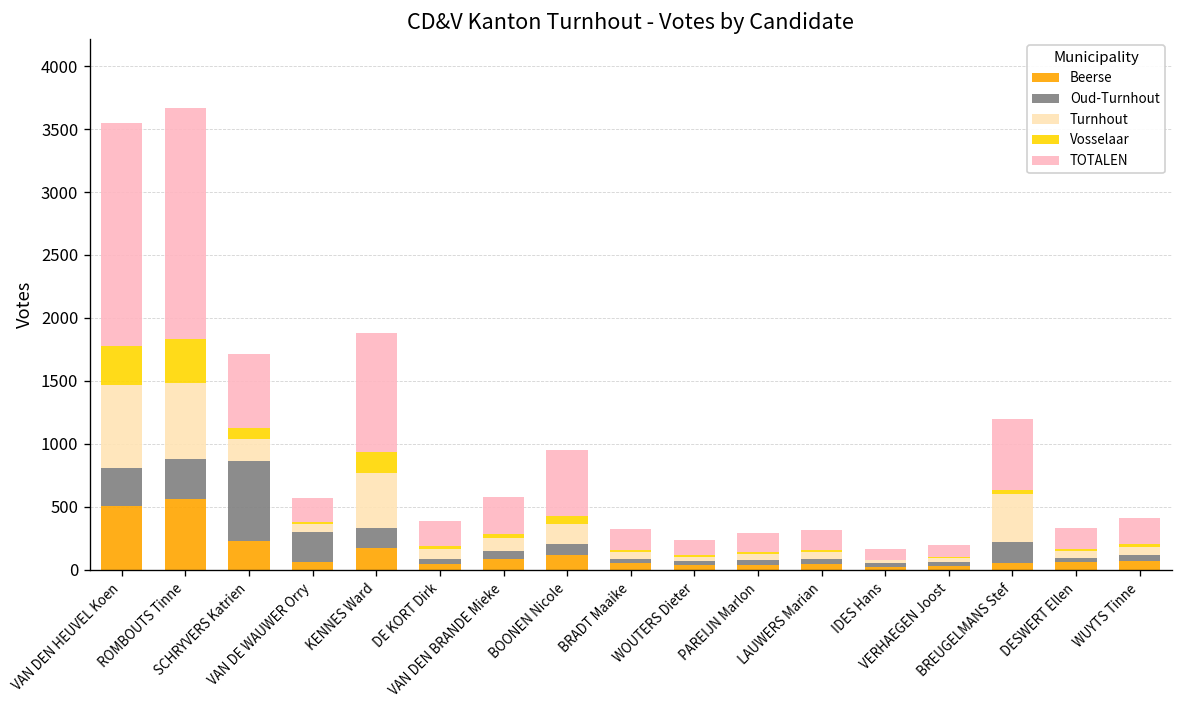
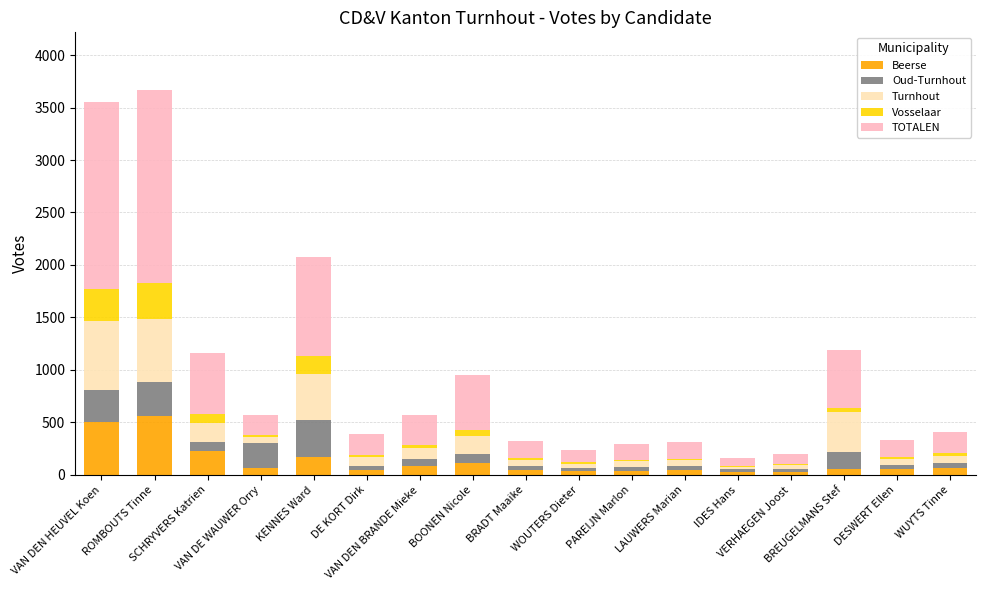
  {
    "Oud-Turnhout": {
      "VAN DEN HEUVEL Koen": 300,
      "ROMBOUTS Tinne": 320,
-     "SCHRYVERS Katrien": 640,
+     "SCHRYVERS Katrien": 90,
      "VAN DE WAUWER Orry": 240,
-     "KENNES Ward": 150,
+     "KENNES Ward": 350,
      "DE KORT Dirk": 40,
      "VAN DEN BRANDE Mieke": 60,
      "BOONEN Nicole": 90,
      "BRADT Maaike": 40,
      "WOUTERS Dieter": 30,
      "PAREIJN Marlon": 40,
      "LAUWERS Marian": 40,
      "IDES Hans": 30,
      "VERHAEGEN Joost": 30,
      "BREUGELMANS Stef": 160,
      "DESWERT Ellen": 40,
      "WUYTS Tinne": 50
    }
  }
